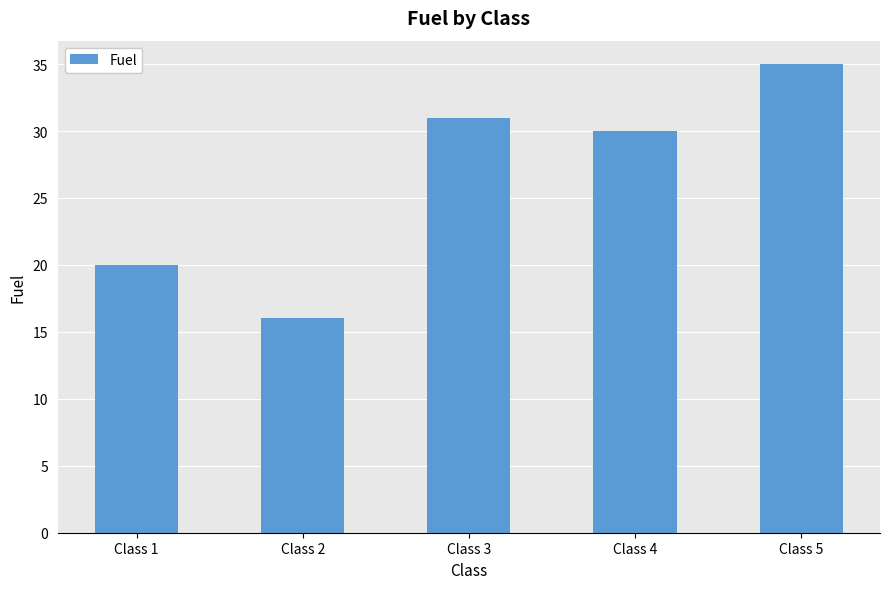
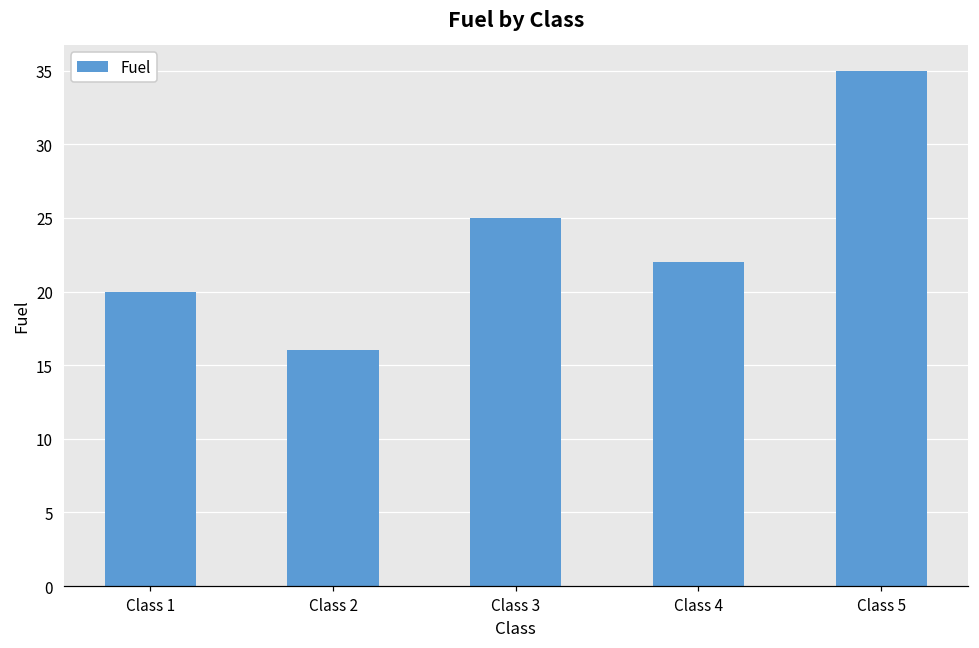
  {
    "Class 1": 20,
    "Class 2": 16,
-   "Class 3": 31,
-   "Class 4": 30,
+   "Class 3": 25,
+   "Class 4": 22,
    "Class 5": 35
  }
